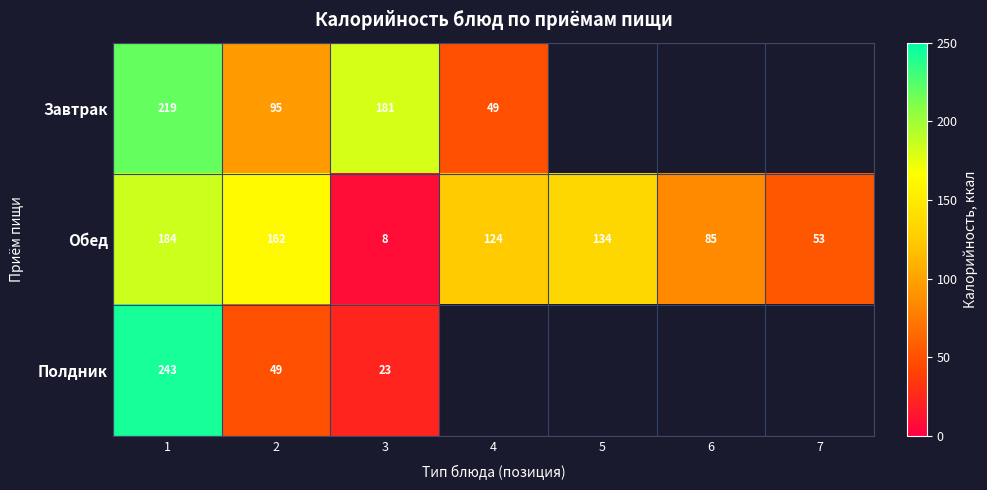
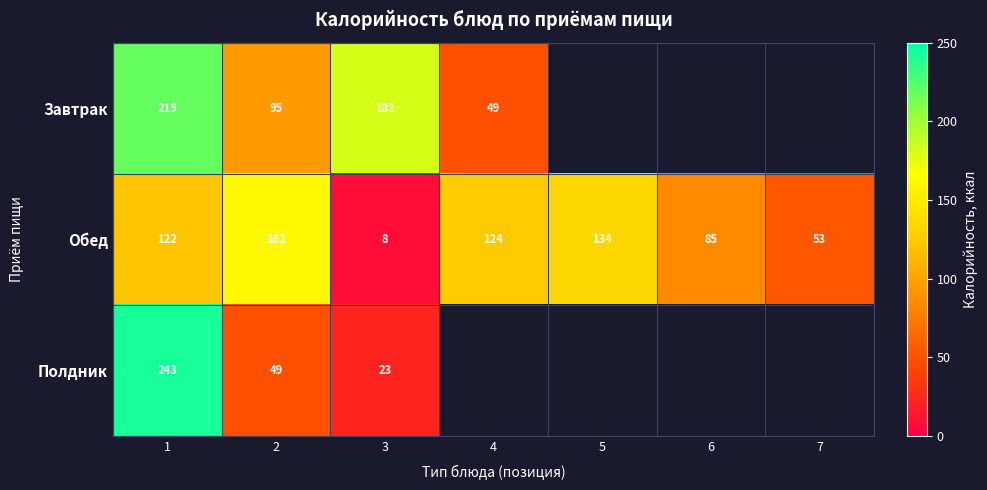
  {
    "Обед": {
-     "1": 184
+     "1": 122
    }
  }
